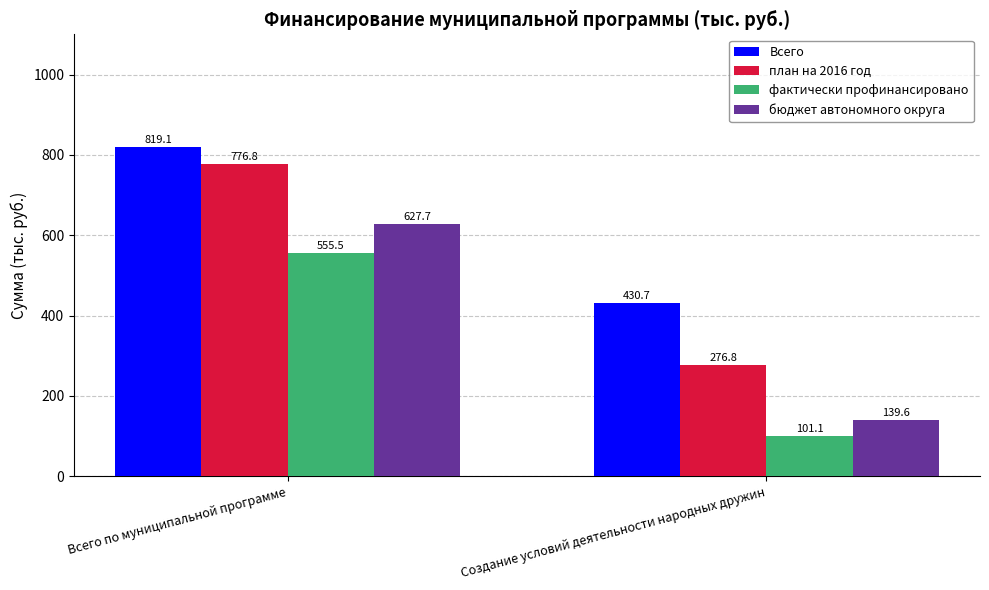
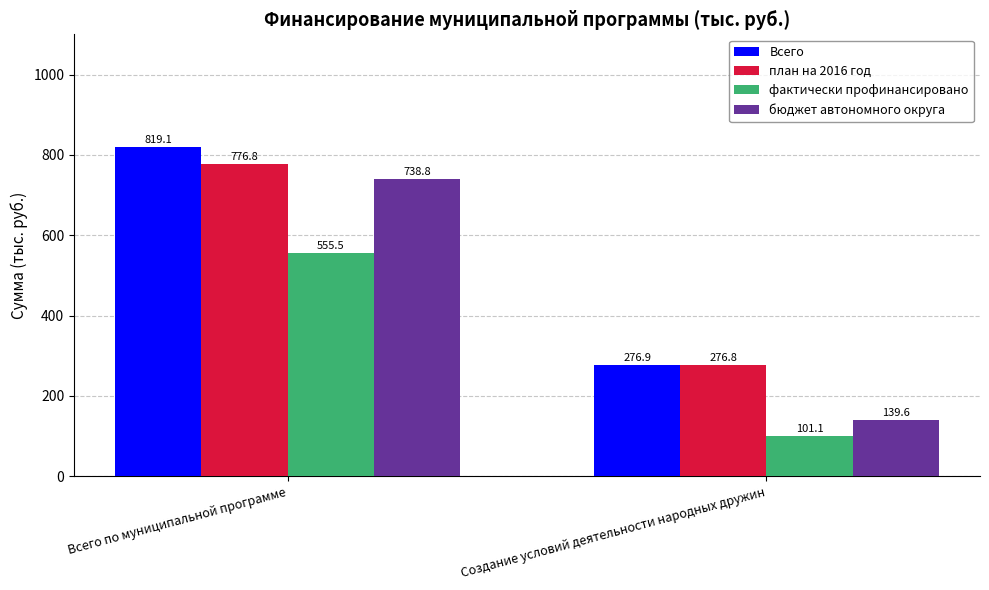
  {
    "Всего": {
      "Всего по муниципальной программе": 819.1,
-     "Создание условий деятельности народных дружин": 430.7
+     "Создание условий деятельности народных дружин": 276.9
    },
    "план на 2016 год": {
      "Всего по муниципальной программе": 776.8,
      "Создание условий деятельности народных дружин": 276.8
    },
    "фактически профинансировано": {
      "Всего по муниципальной программе": 555.5,
      "Создание условий деятельности народных дружин": 101.1
    },
    "бюджет автономного округа": {
-     "Всего по муниципальной программе": 627.7,
+     "Всего по муниципальной программе": 738.8,
      "Создание условий деятельности народных дружин": 139.6
    }
  }
